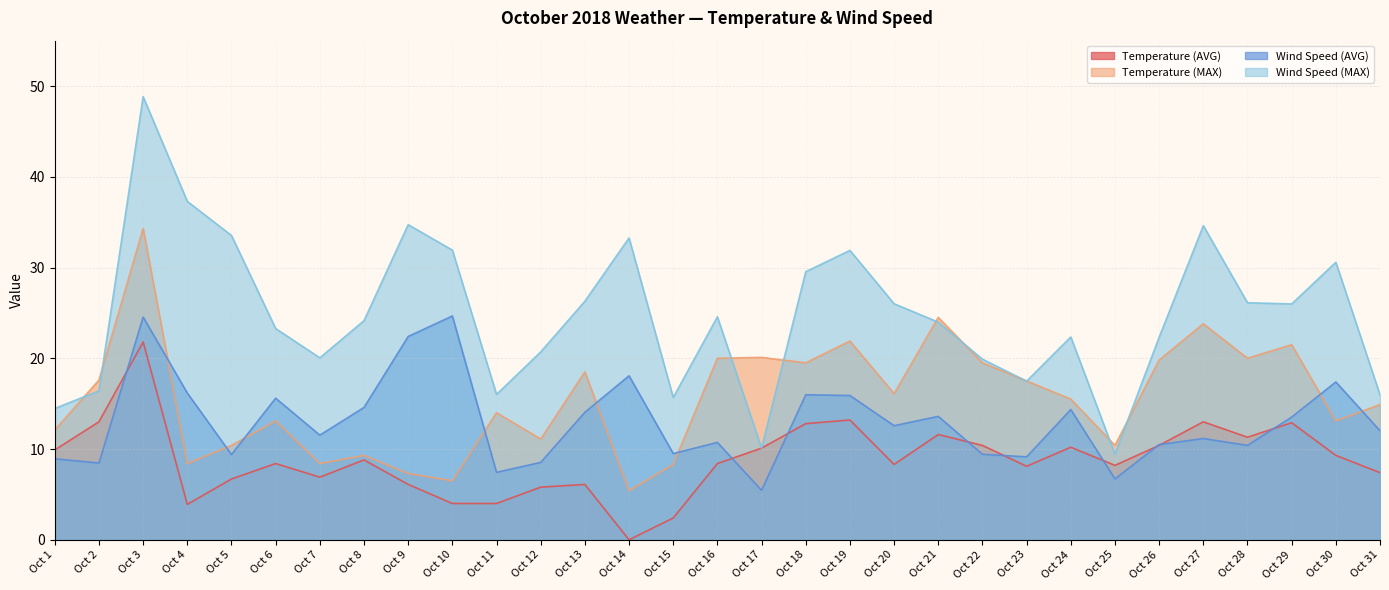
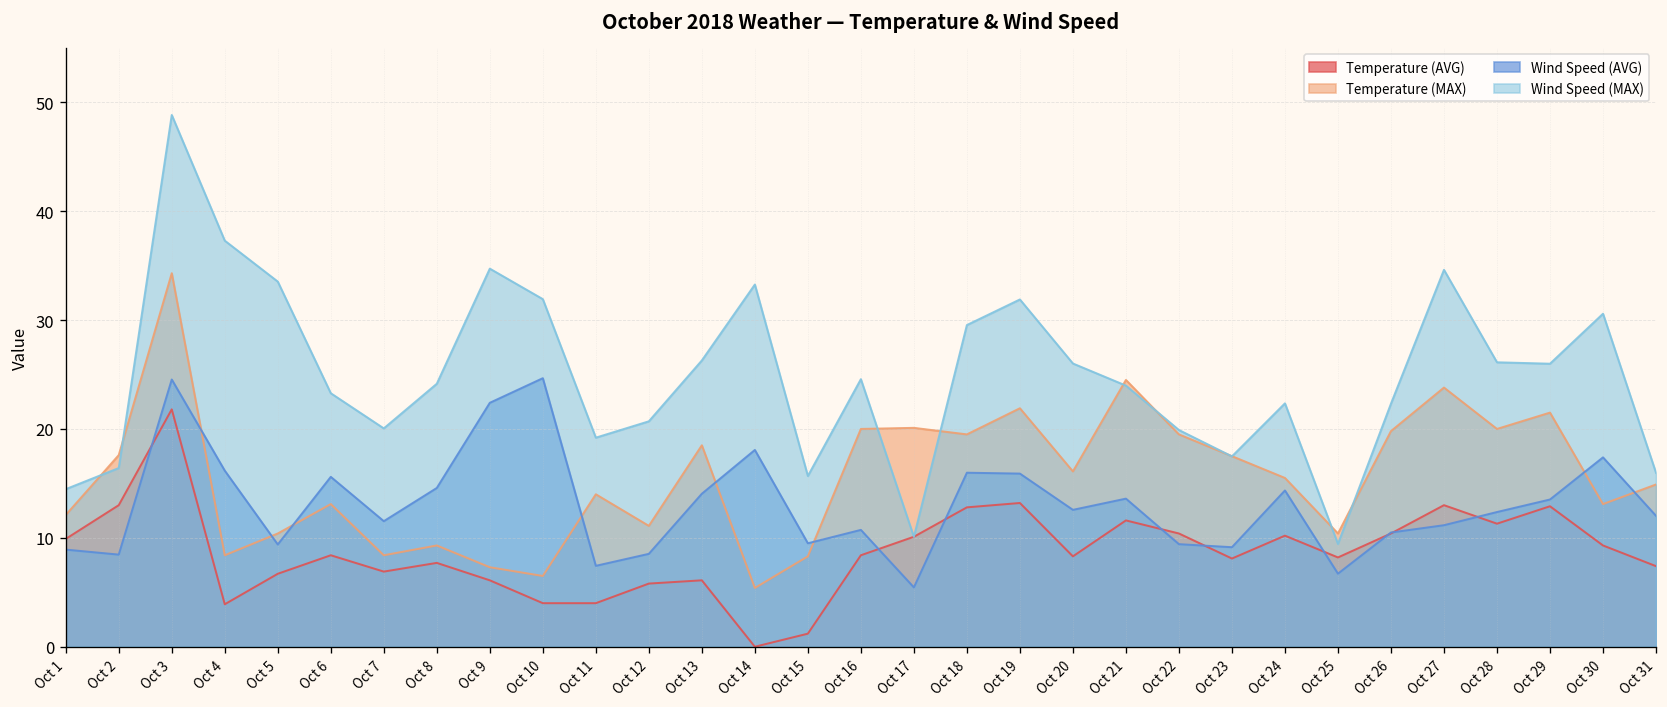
  {
    "Temperature (AVG)": {
      "Oct 1": 10,
      "Oct 2": 13,
      "Oct 3": 22,
      "Oct 4": 4,
      "Oct 5": 7,
      "Oct 6": 8,
      "Oct 7": 7,
-     "Oct 8": 9,
+     "Oct 8": 8,
      "Oct 9": 6,
      "Oct 10": 4,
      "Oct 11": 4,
      "Oct 12": 6,
      "Oct 13": 6,
      "Oct 14": 0,
-     "Oct 15": 2,
+     "Oct 15": 1,
      "Oct 16": 8,
      "Oct 18": 13,
      "Oct 19": 13,
      "Oct 20": 8,
      "Oct 21": 12,
      "Oct 22": 10,
      "Oct 23": 8,
      "Oct 24": 10,
      "Oct 25": 8,
      "Oct 27": 13,
      "Oct 28": 11,
      "Oct 29": 13,
      "Oct 30": 9,
      "Oct 31": 7
    },
    "Temperature (MAX)": {
      "Oct 1": 12,
      "Oct 2": 18,
      "Oct 3": 34,
      "Oct 4": 8,
      "Oct 5": 10,
      "Oct 6": 13,
      "Oct 7": 8,
      "Oct 8": 9,
      "Oct 9": 7,
      "Oct 10": 7,
      "Oct 11": 14,
      "Oct 12": 11,
      "Oct 13": 19,
      "Oct 14": 5,
      "Oct 15": 8,
      "Oct 16": 20,
      "Oct 17": 20,
      "Oct 18": 20,
      "Oct 19": 22,
      "Oct 20": 16,
      "Oct 21": 25,
      "Oct 22": 20,
      "Oct 24": 16,
      "Oct 25": 10,
      "Oct 26": 20,
      "Oct 27": 24,
      "Oct 28": 20,
      "Oct 29": 22,
      "Oct 30": 13,
      "Oct 31": 15
    },
    "Wind Speed (AVG)": {
      "Oct 1": 9,
      "Oct 2": 8,
      "Oct 3": 25,
      "Oct 4": 16,
      "Oct 5": 9,
      "Oct 6": 16,
      "Oct 7": 12,
      "Oct 8": 15,
      "Oct 9": 22,
      "Oct 10": 25,
      "Oct 11": 7,
      "Oct 12": 9,
      "Oct 13": 14,
      "Oct 14": 18,
      "Oct 15": 10,
      "Oct 16": 11,
      "Oct 17": 5,
      "Oct 18": 16,
      "Oct 19": 16,
      "Oct 20": 13,
      "Oct 21": 14,
      "Oct 22": 9,
      "Oct 23": 9,
      "Oct 24": 14,
      "Oct 25": 7,
      "Oct 27": 11,
-     "Oct 28": 10,
+     "Oct 28": 12,
      "Oct 29": 14,
      "Oct 30": 17,
      "Oct 31": 12
    },
    "Wind Speed (MAX)": {
      "Oct 1": 14,
      "Oct 2": 16,
      "Oct 3": 49,
      "Oct 4": 37,
      "Oct 5": 34,
      "Oct 6": 23,
      "Oct 7": 20,
      "Oct 8": 24,
      "Oct 9": 35,
      "Oct 10": 32,
-     "Oct 11": 16,
+     "Oct 11": 19,
      "Oct 12": 21,
      "Oct 13": 26,
      "Oct 14": 33,
      "Oct 15": 16,
      "Oct 16": 25,
      "Oct 18": 30,
      "Oct 19": 32,
      "Oct 20": 26,
      "Oct 21": 24,
      "Oct 22": 20,
      "Oct 24": 22,
      "Oct 25": 9,
      "Oct 26": 22,
      "Oct 27": 35,
      "Oct 28": 26,
      "Oct 29": 26,
      "Oct 30": 31,
      "Oct 31": 16
    }
  }
